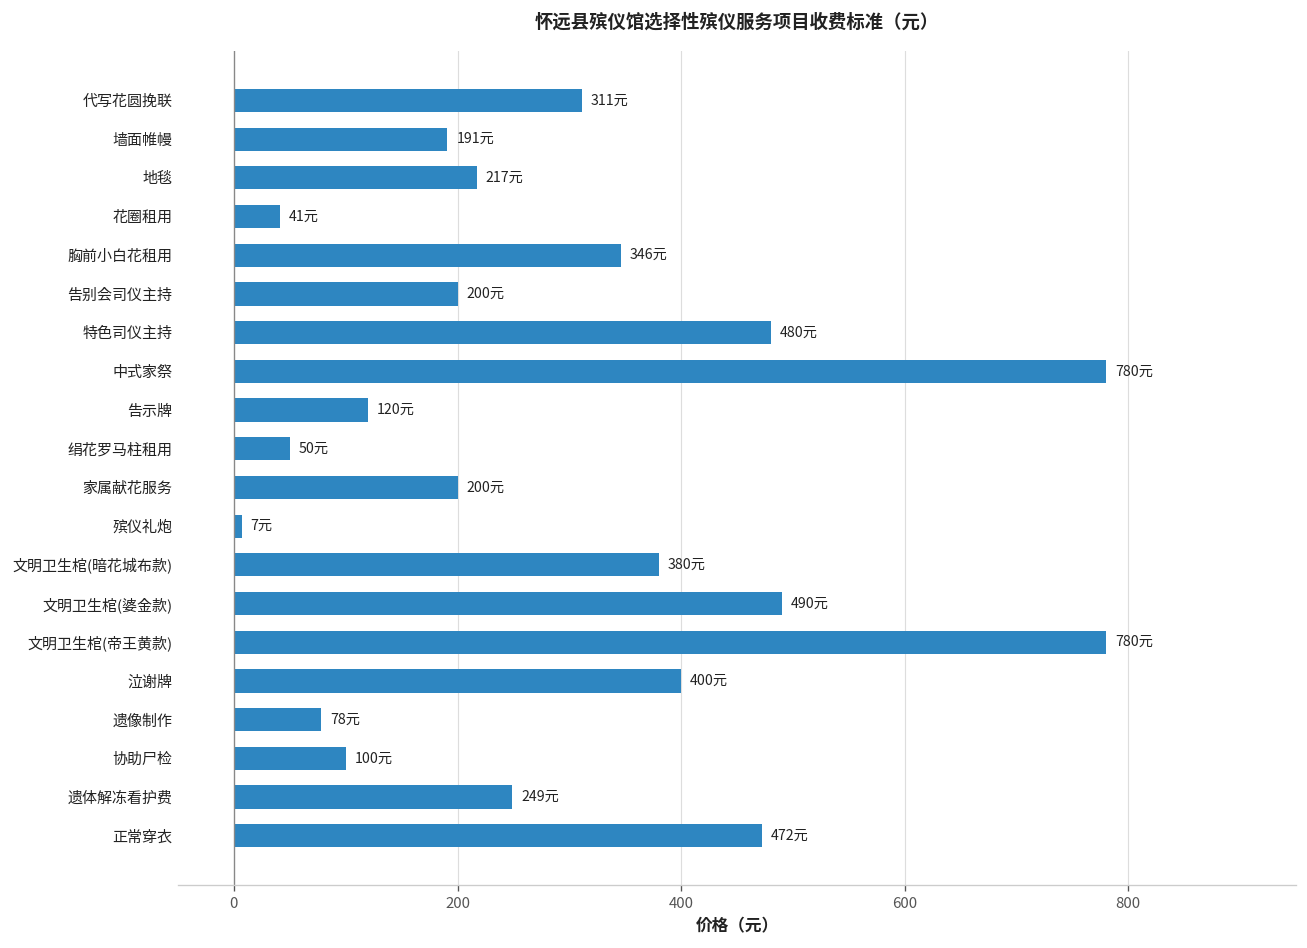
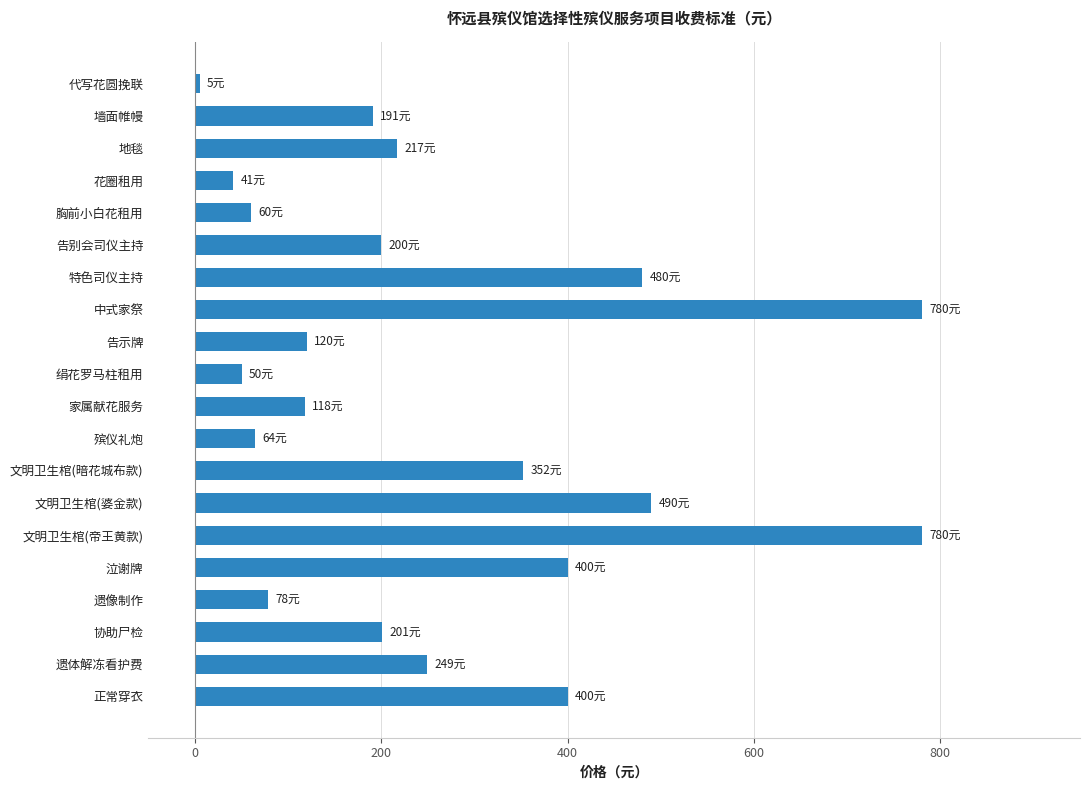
  {
-   "代写花圆挽联": "311元",
+   "代写花圆挽联": "5元",
    "墙面帷幔": "191元",
    "地毯": "217元",
    "花圈租用": "41元",
-   "胸前小白花租用": "346元",
+   "胸前小白花租用": "60元",
    "告别会司仪主持": "200元",
    "特色司仪主持": "480元",
    "中式家祭": "780元",
    "告示牌": "120元",
    "绢花罗马柱租用": "50元",
-   "家属献花服务": "200元",
-   "殡仪礼炮": "7元",
-   "文明卫生棺(暗花城布款)": "380元",
+   "家属献花服务": "118元",
+   "殡仪礼炮": "64元",
+   "文明卫生棺(暗花城布款)": "352元",
    "文明卫生棺(婆金款)": "490元",
    "文明卫生棺(帝王黄款)": "780元",
    "泣谢牌": "400元",
    "遗像制作": "78元",
-   "协助尸检": "100元",
+   "协助尸检": "201元",
    "遗体解冻看护费": "249元",
-   "正常穿衣": "472元"
+   "正常穿衣": "400元"
  }
